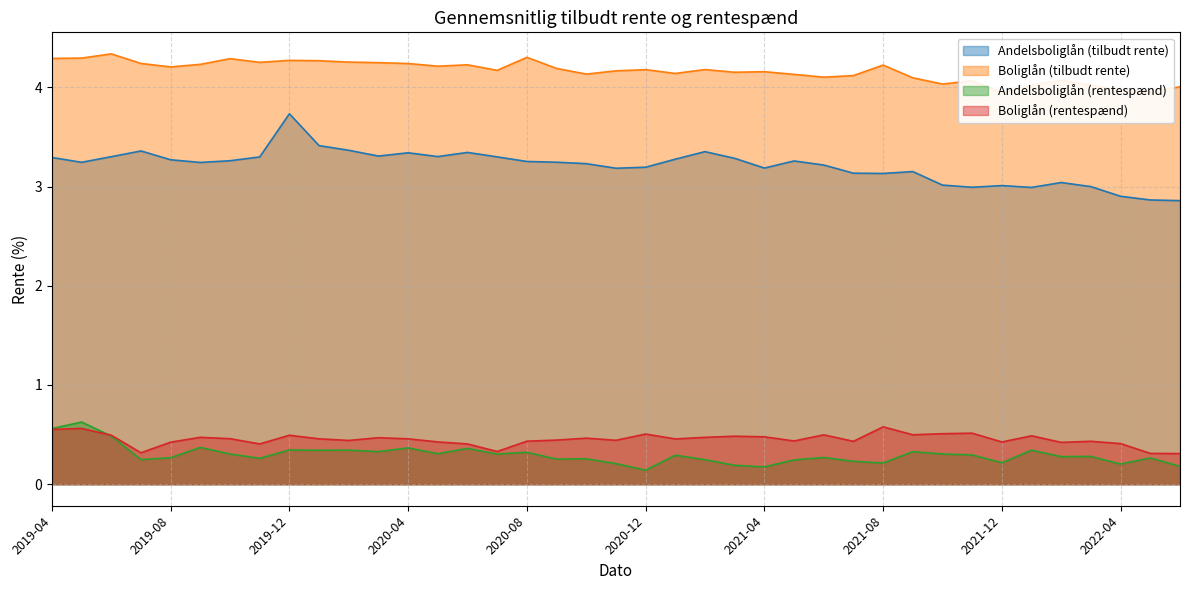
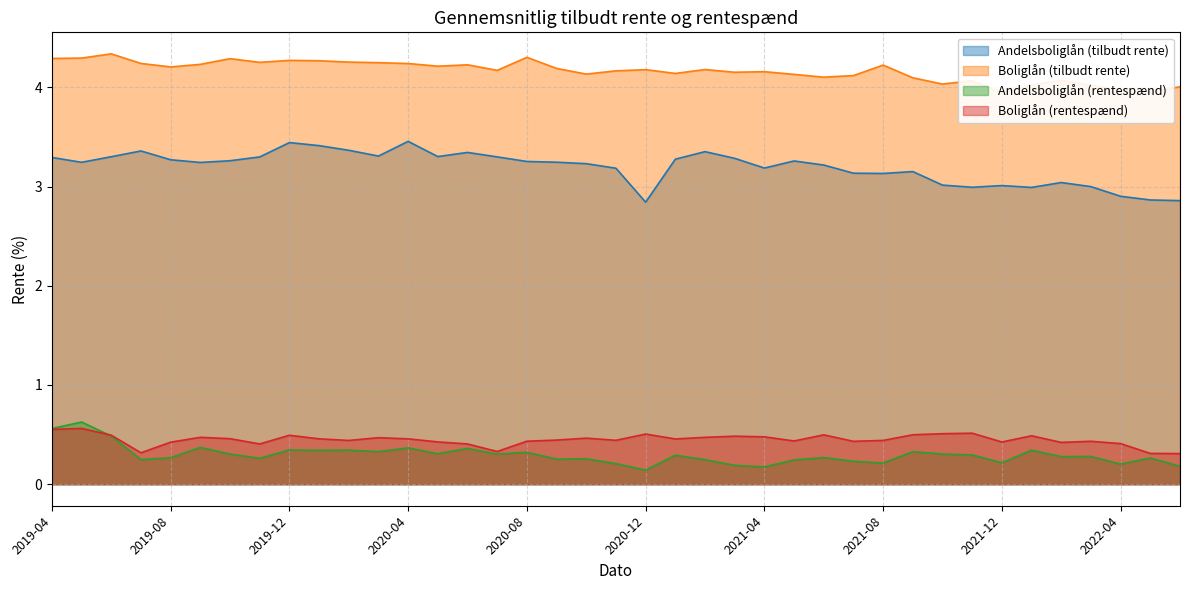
  {
    "Andelsboliglån (tilbudt rente)": {
      "2019-04": 3.3,
      "2019-08": 3.3,
-     "2019-12": 3.7,
-     "2020-04": 3.3,
+     "2019-12": 3.4,
+     "2020-04": 3.5,
      "2020-08": 3.3,
-     "2020-12": 3.2,
+     "2020-12": 2.8,
      "2021-04": 3.2,
      "2021-08": 3.1,
      "2021-12": 3.0,
      "2022-04": 2.9
    },
    "Boliglån (tilbudt rente)": {
      "2019-04": 4.3,
      "2019-08": 4.2,
      "2019-12": 4.3,
      "2020-04": 4.2,
      "2020-08": 4.3,
      "2020-12": 4.2,
      "2021-04": 4.2,
      "2021-08": 4.2
    },
    "Andelsboliglån (rentespænd)": {
      "2019-08": 0.3,
      "2019-12": 0.3,
      "2020-04": 0.4,
      "2020-08": 0.3,
      "2020-12": 0.1,
      "2021-04": 0.2,
      "2021-08": 0.2,
      "2021-12": 0.2,
      "2022-04": 0.2
    },
    "Boliglån (rentespænd)": {
      "2019-08": 0.4,
      "2019-12": 0.5,
      "2020-04": 0.5,
      "2020-08": 0.4,
      "2020-12": 0.5,
      "2021-04": 0.5,
-     "2021-08": 0.6,
+     "2021-08": 0.4,
      "2021-12": 0.4,
      "2022-04": 0.4
    }
  }
